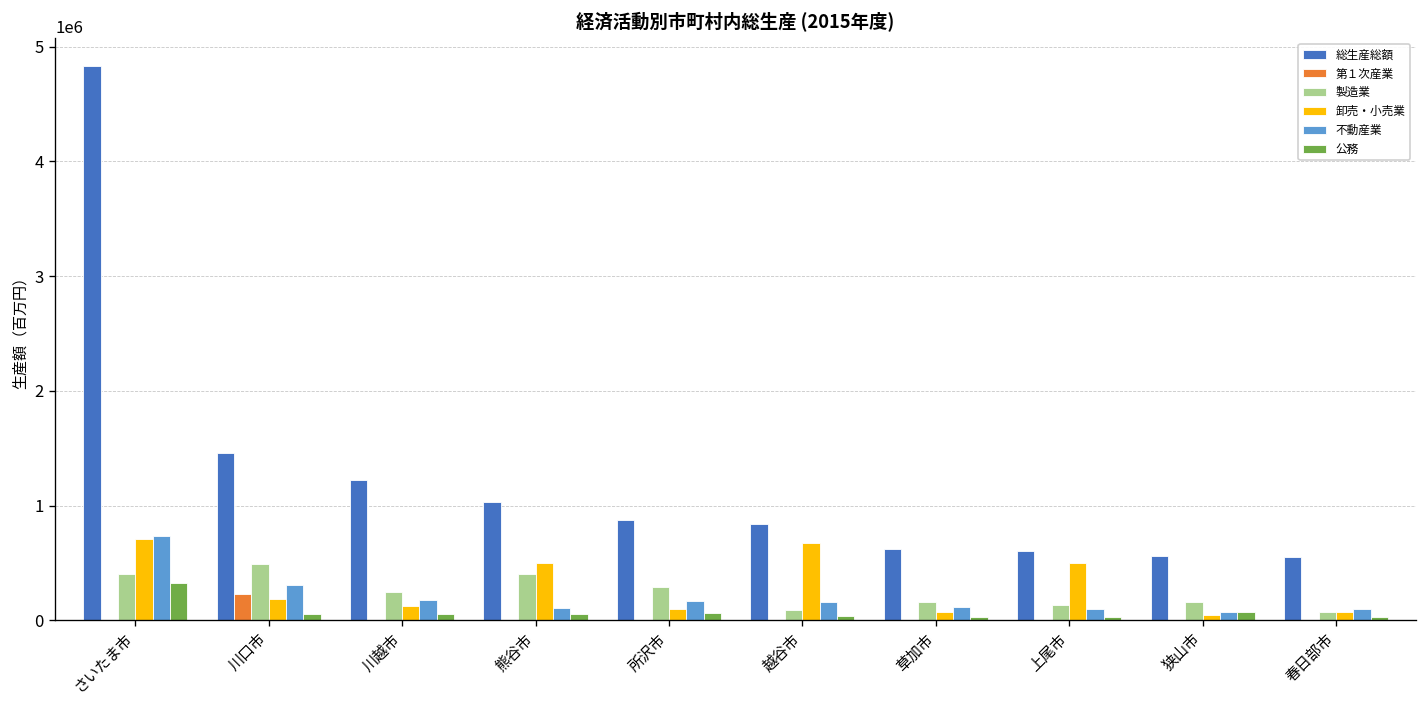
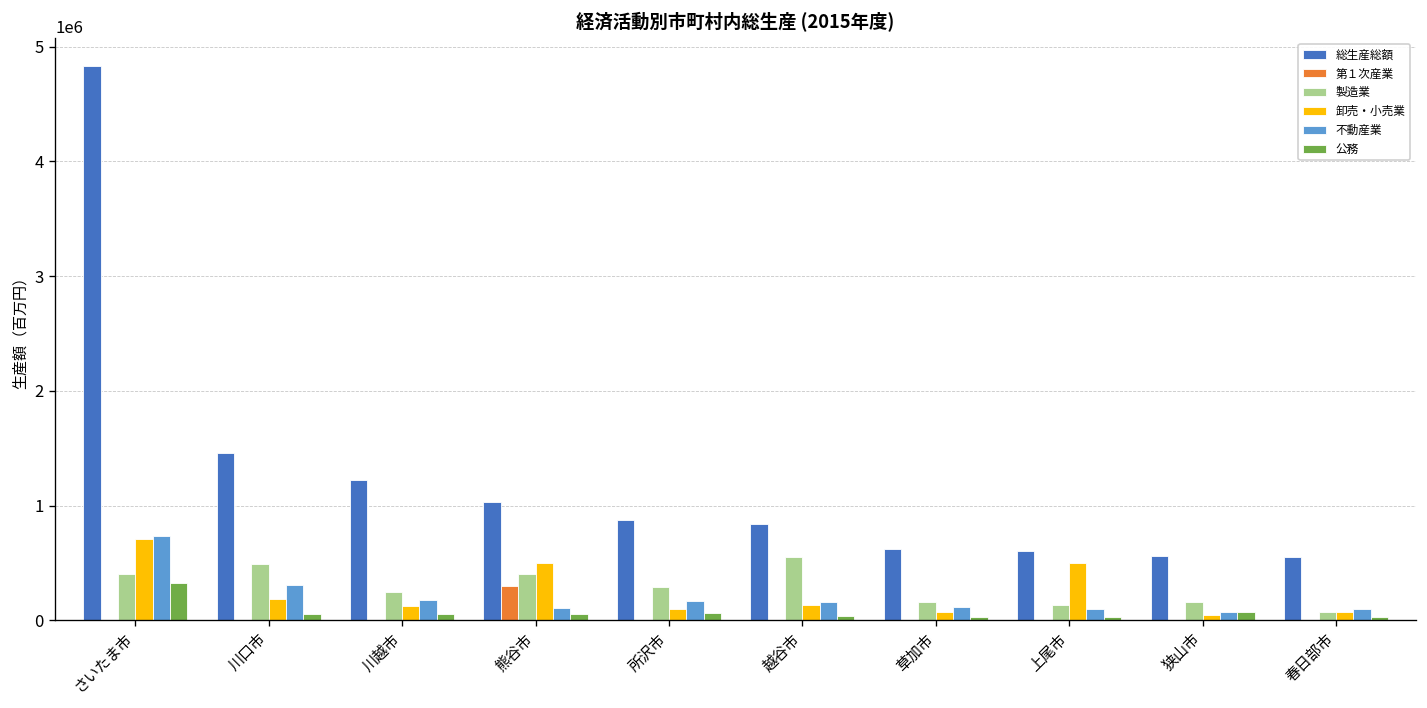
  {
    "第１次産業": {
-     "川口市": 200000,
-     "熊谷市": 0
+     "川口市": 0,
+     "熊谷市": 300000
    },
    "製造業": {
      "さいたま市": 400000,
      "川口市": 500000,
      "川越市": 200000,
      "熊谷市": 400000,
      "所沢市": 300000,
-     "越谷市": 100000,
+     "越谷市": 600000,
      "草加市": 200000,
      "上尾市": 100000,
      "狭山市": 200000,
      "春日部市": 100000
    },
    "卸売・小売業": {
      "さいたま市": 700000,
      "川口市": 200000,
      "川越市": 100000,
      "熊谷市": 500000,
      "所沢市": 100000,
-     "越谷市": 700000,
+     "越谷市": 100000,
      "草加市": 100000,
      "上尾市": 500000,
      "狭山市": 0,
      "春日部市": 100000
    },
    "公務": {
      "さいたま市": 300000,
      "川口市": 100000,
      "川越市": 100000,
      "熊谷市": 100000,
      "所沢市": 100000,
      "越谷市": 0,
      "草加市": 0,
      "上尾市": 0,
      "狭山市": 100000,
      "春日部市": 0
    }
  }
